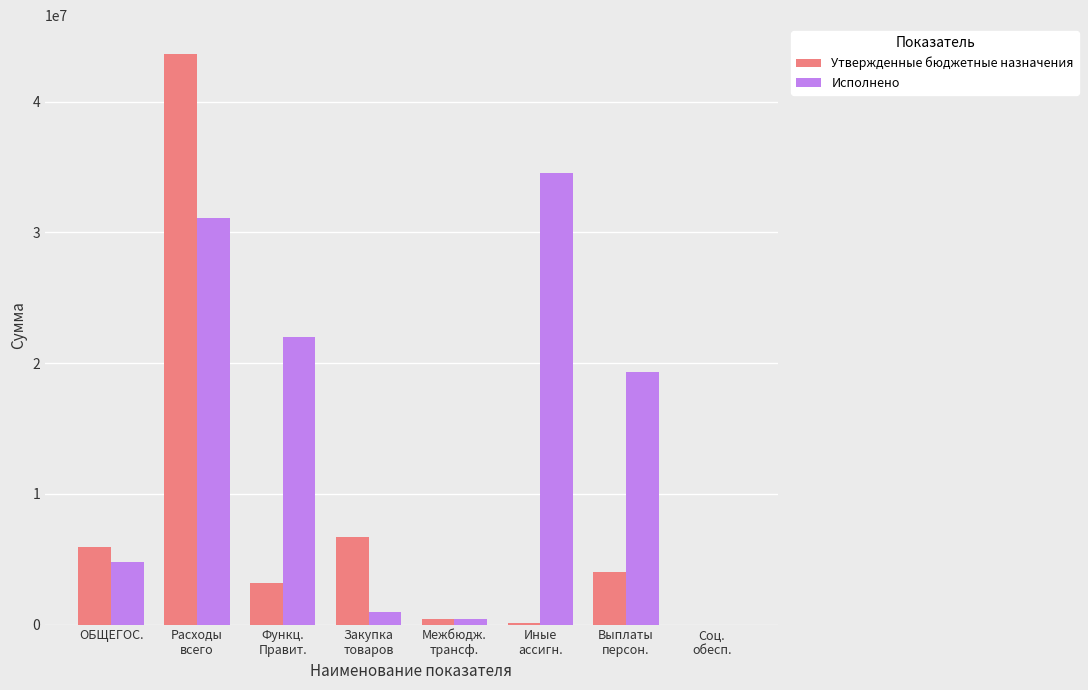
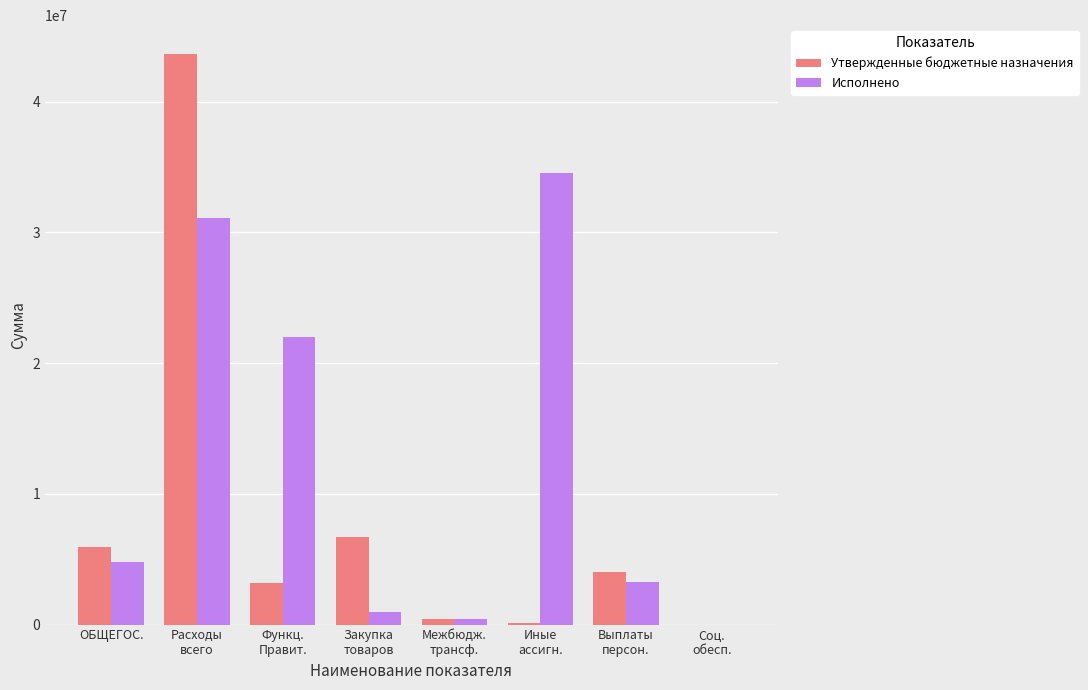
  {
    "Утвержденные бюджетные назначения": {
      "ОБЩЕГОС.": 6000000,
      "Расходы всего": 43700000,
      "Функц. Правит.": 3100000,
      "Закупка товаров": 6700000,
      "Межбюдж. трансф.": 400000,
      "Выплаты персон.": 4000000
    },
    "Исполнено": {
      "ОБЩЕГОС.": 4800000,
      "Расходы всего": 31100000,
      "Функц. Правит.": 22000000,
      "Закупка товаров": 1000000,
      "Межбюдж. трансф.": 400000,
      "Иные ассигн.": 34500000,
-     "Выплаты персон.": 19300000
+     "Выплаты персон.": 3300000
    }
  }
